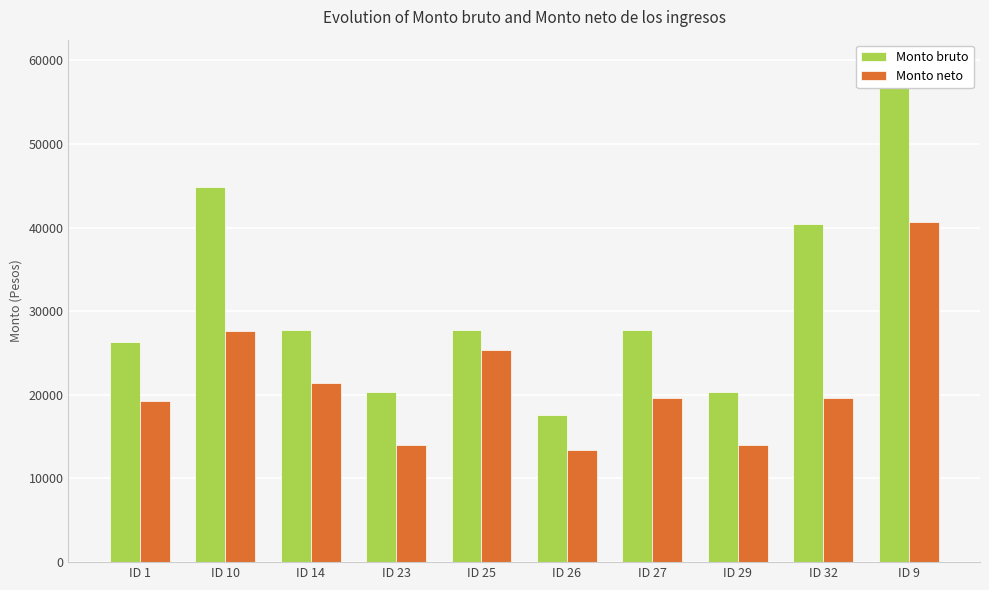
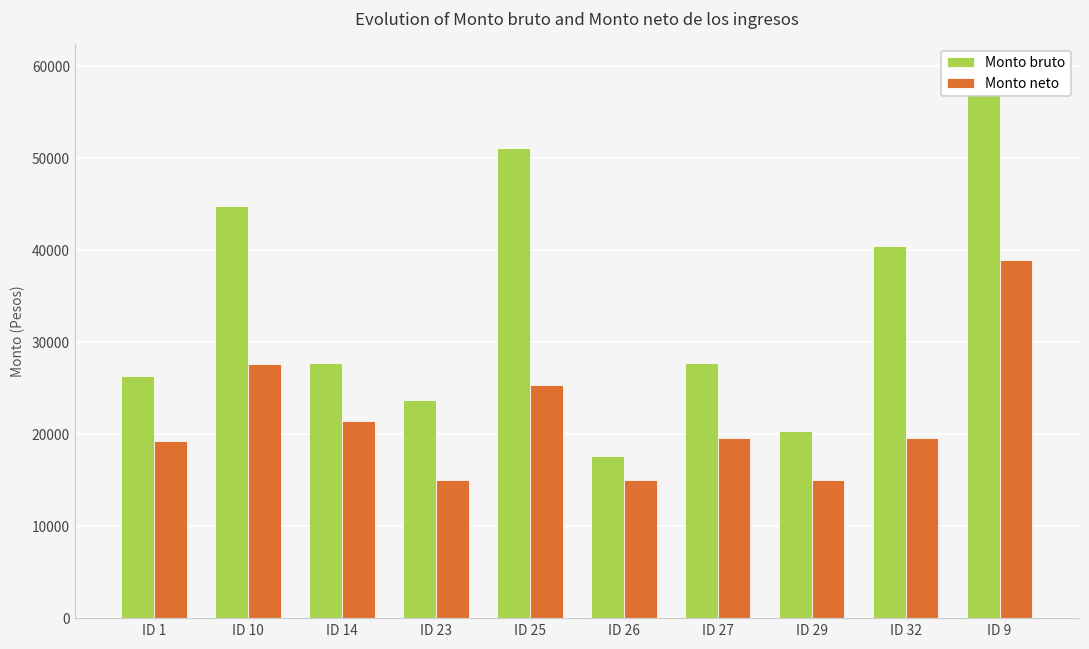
  {
    "Monto bruto": {
      "ID 1": 26000,
      "ID 10": 45000,
      "ID 14": 28000,
-     "ID 23": 20000,
-     "ID 25": 28000,
+     "ID 23": 24000,
+     "ID 25": 51000,
      "ID 26": 18000,
      "ID 27": 28000,
      "ID 29": 20000,
      "ID 32": 40000
    },
    "Monto neto": {
      "ID 1": 19000,
      "ID 10": 28000,
      "ID 14": 21000,
-     "ID 23": 14000,
+     "ID 23": 15000,
      "ID 25": 25000,
-     "ID 26": 13000,
+     "ID 26": 15000,
      "ID 27": 20000,
-     "ID 29": 14000,
+     "ID 29": 15000,
      "ID 32": 20000,
-     "ID 9": 41000
+     "ID 9": 39000
    }
  }
